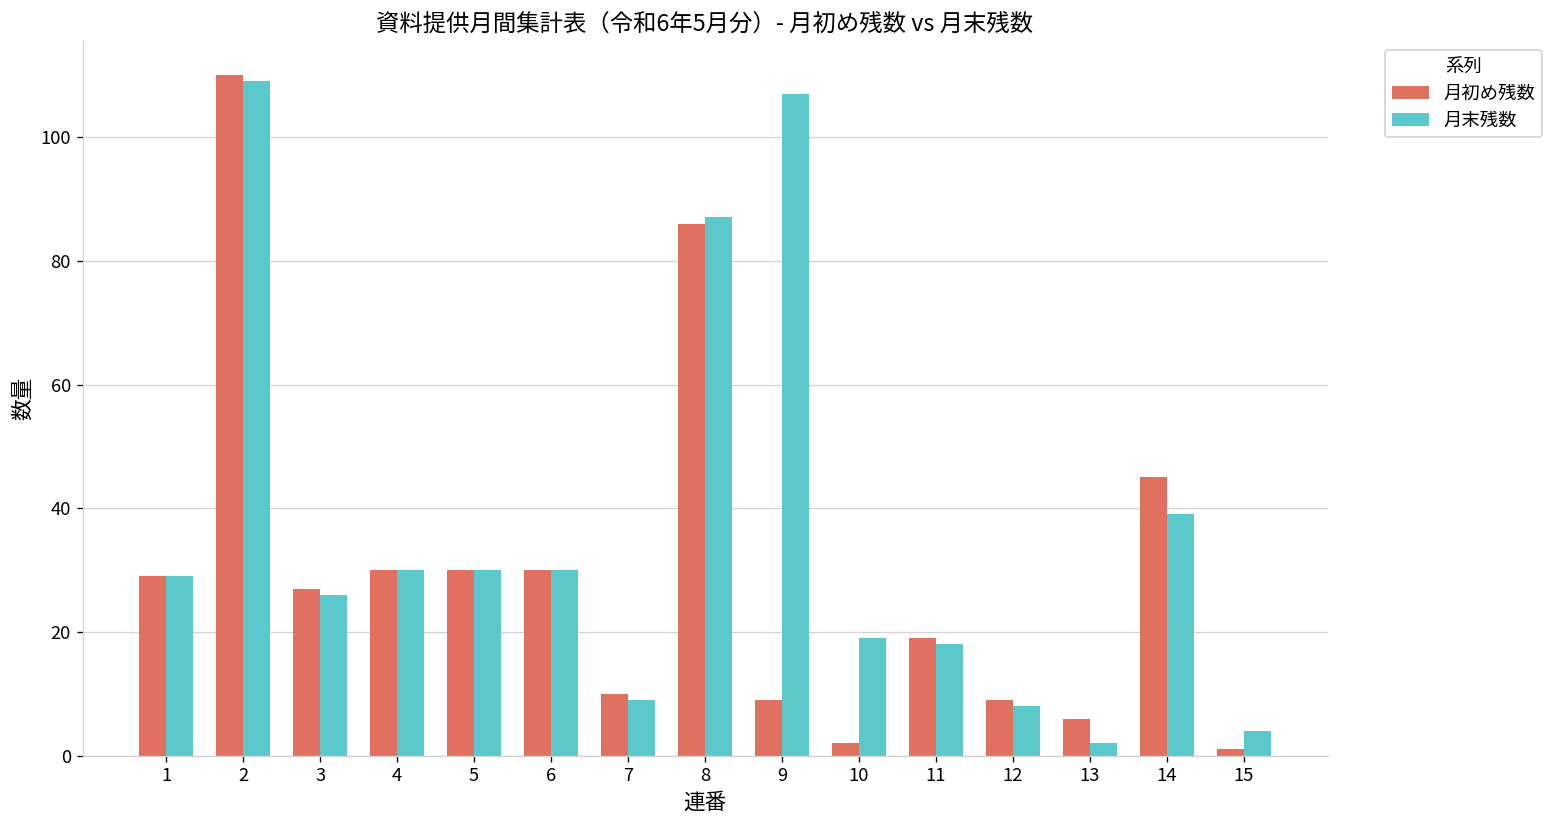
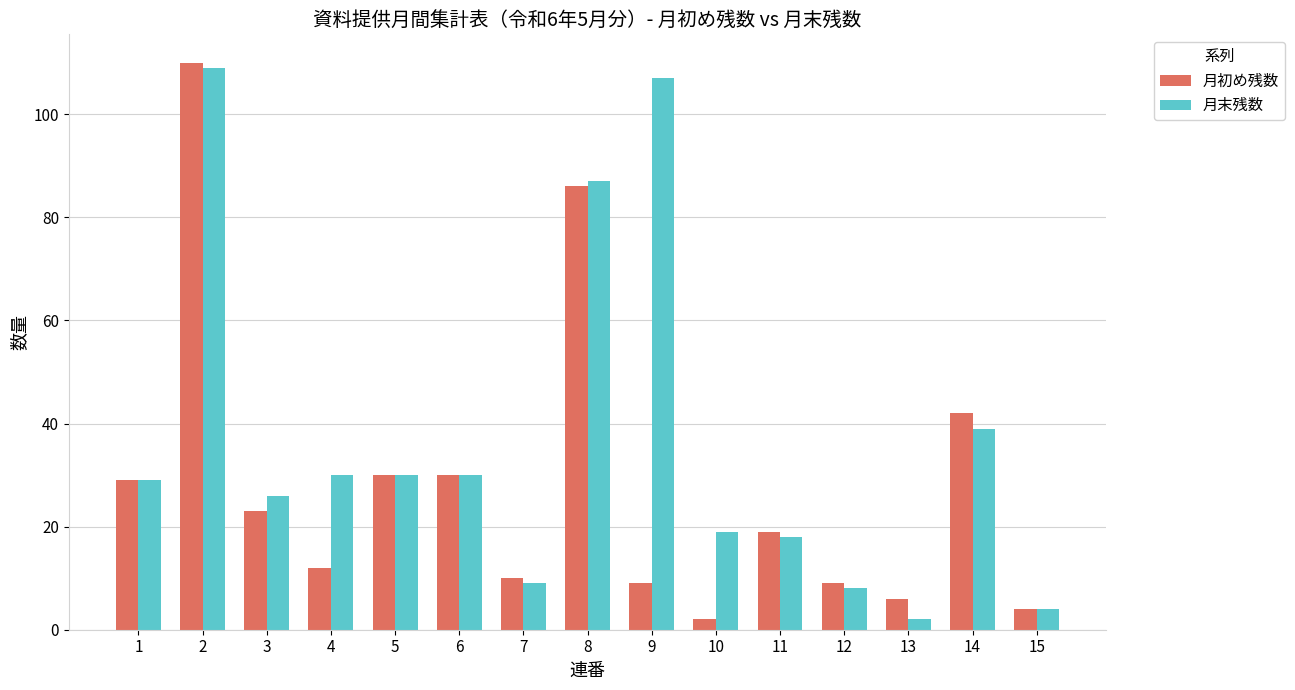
  {
    "月初め残数": {
      "1": 29,
      "2": 110,
-     "3": 27,
-     "4": 30,
+     "3": 23,
+     "4": 12,
      "5": 30,
      "6": 30,
      "7": 10,
      "8": 86,
      "9": 9,
      "10": 2,
      "11": 19,
      "12": 9,
      "13": 6,
-     "14": 45,
-     "15": 1
+     "14": 42,
+     "15": 4
    },
    "月末残数": {
      "1": 29,
      "2": 109,
      "3": 26,
      "4": 30,
      "5": 30,
      "6": 30,
      "7": 9,
      "8": 87,
      "9": 107,
      "10": 19,
      "11": 18,
      "12": 8,
      "13": 2,
      "14": 39,
      "15": 4
    }
  }
